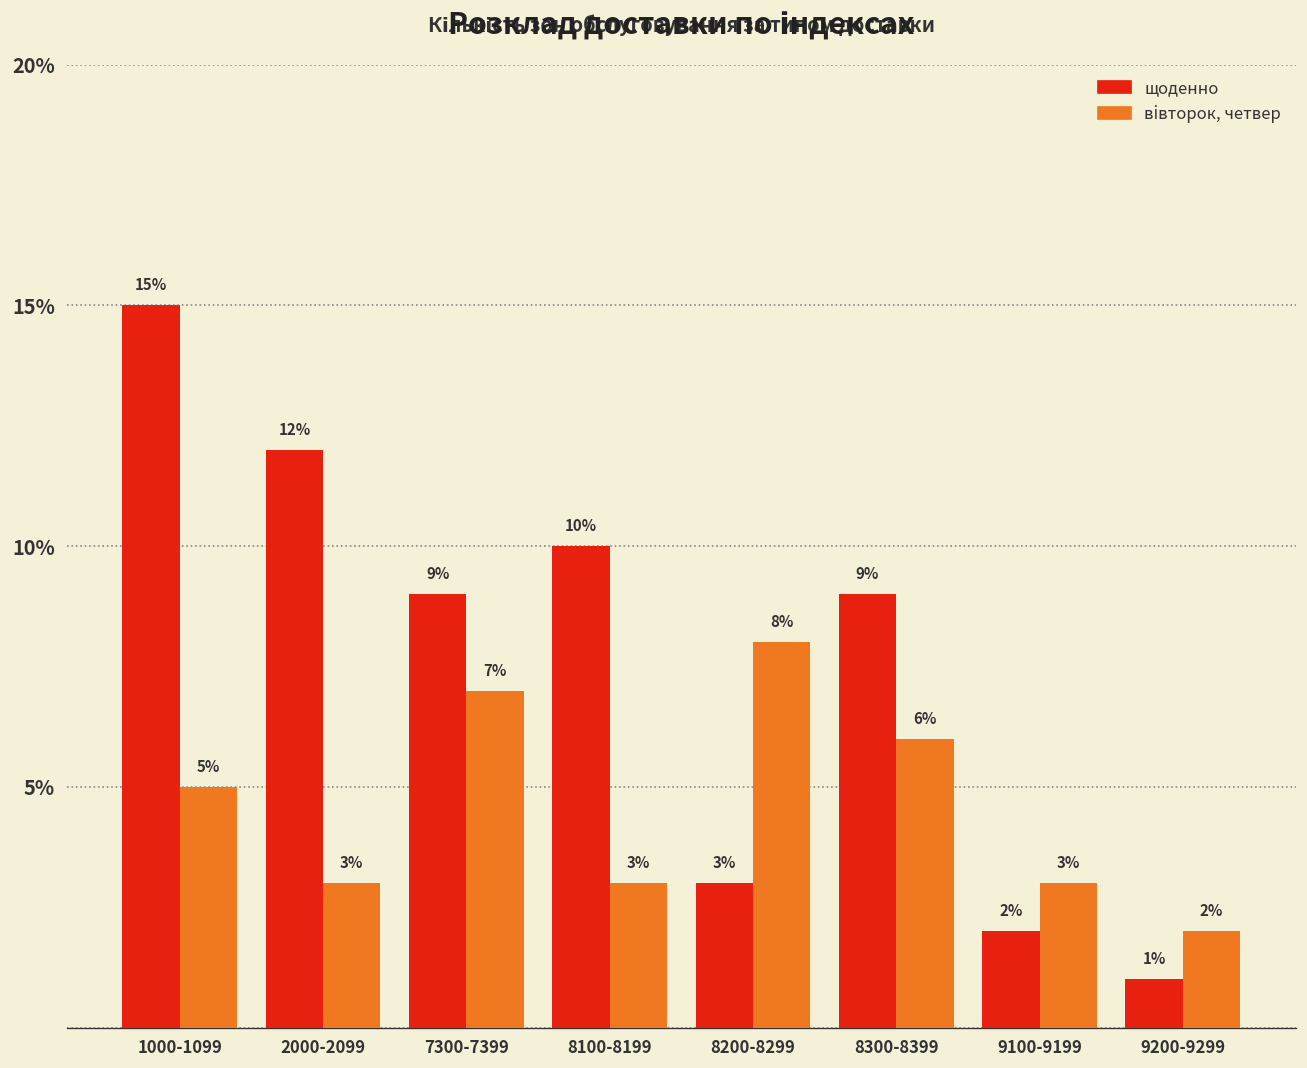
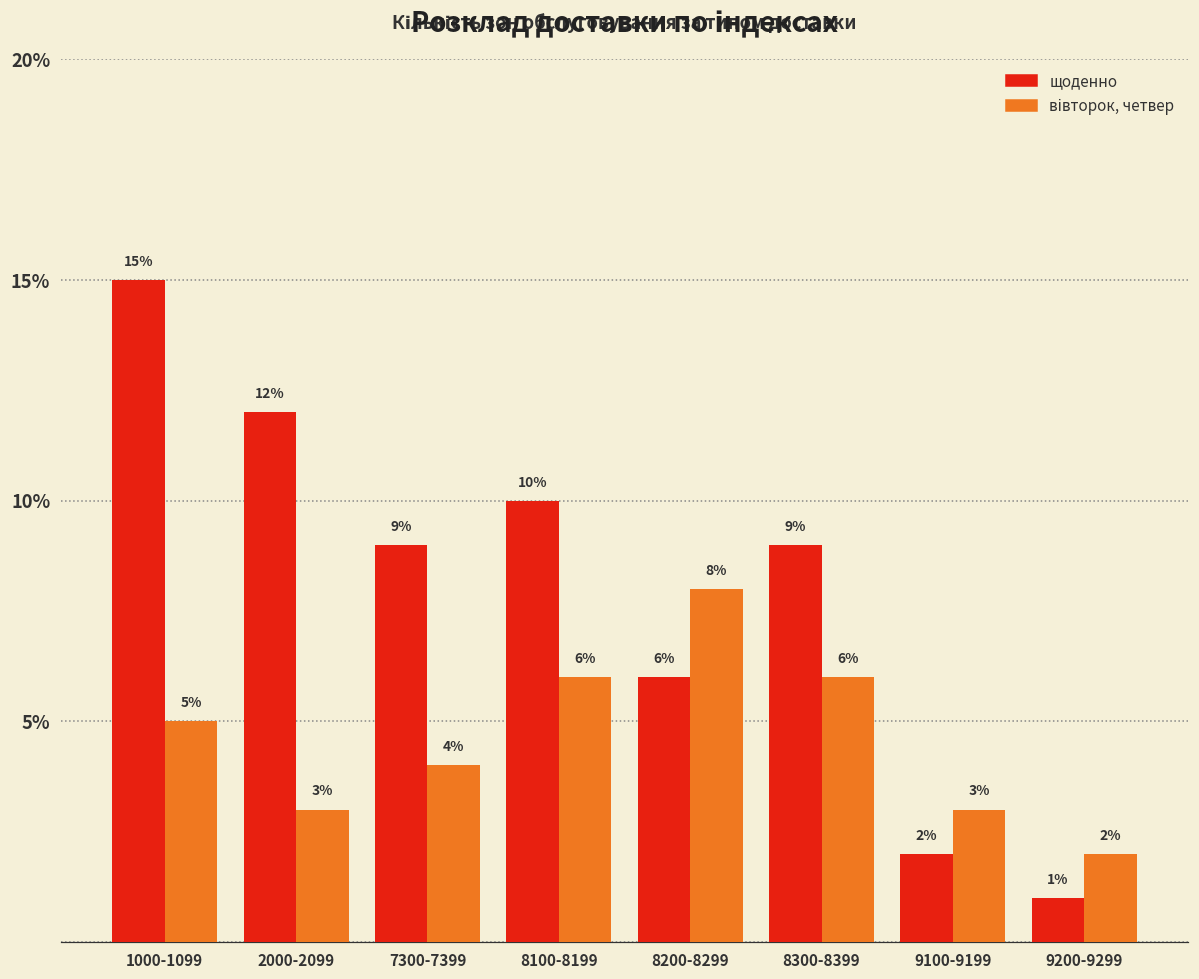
  {
    "щоденно": {
      "1000-1099": "15%",
      "2000-2099": "12%",
      "7300-7399": "9%",
      "8100-8199": "10%",
-     "8200-8299": "3%",
+     "8200-8299": "6%",
      "8300-8399": "9%",
      "9100-9199": "2%",
      "9200-9299": "1%"
    },
    "вівторок, четвер": {
      "1000-1099": "5%",
      "2000-2099": "3%",
-     "7300-7399": "7%",
-     "8100-8199": "3%",
+     "7300-7399": "4%",
+     "8100-8199": "6%",
      "8200-8299": "8%",
      "8300-8399": "6%",
      "9100-9199": "3%",
      "9200-9299": "2%"
    }
  }
